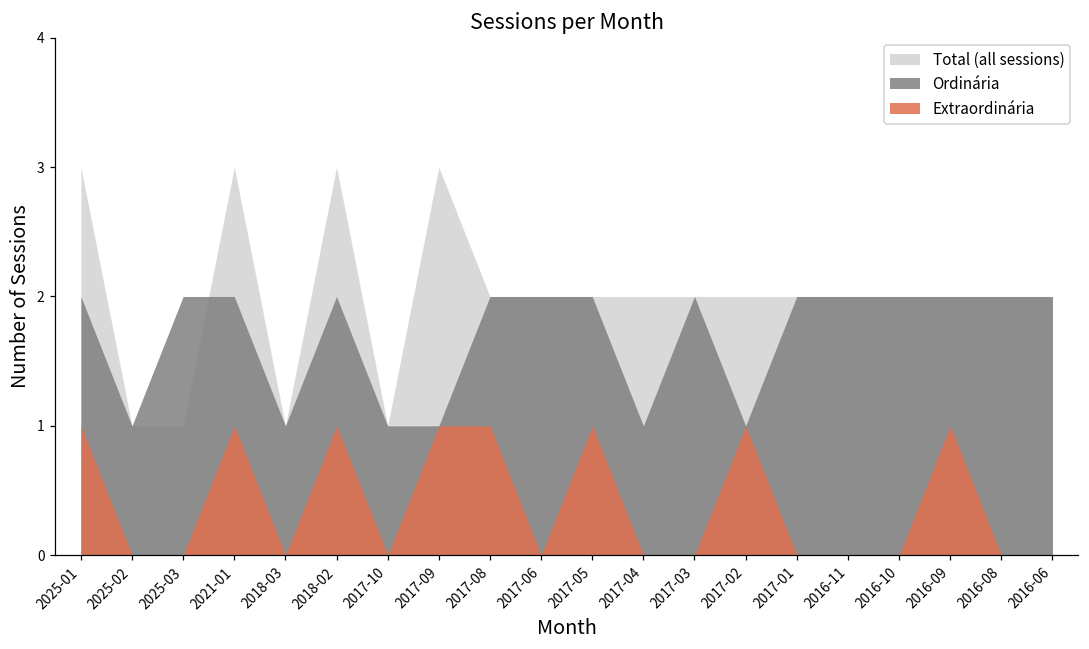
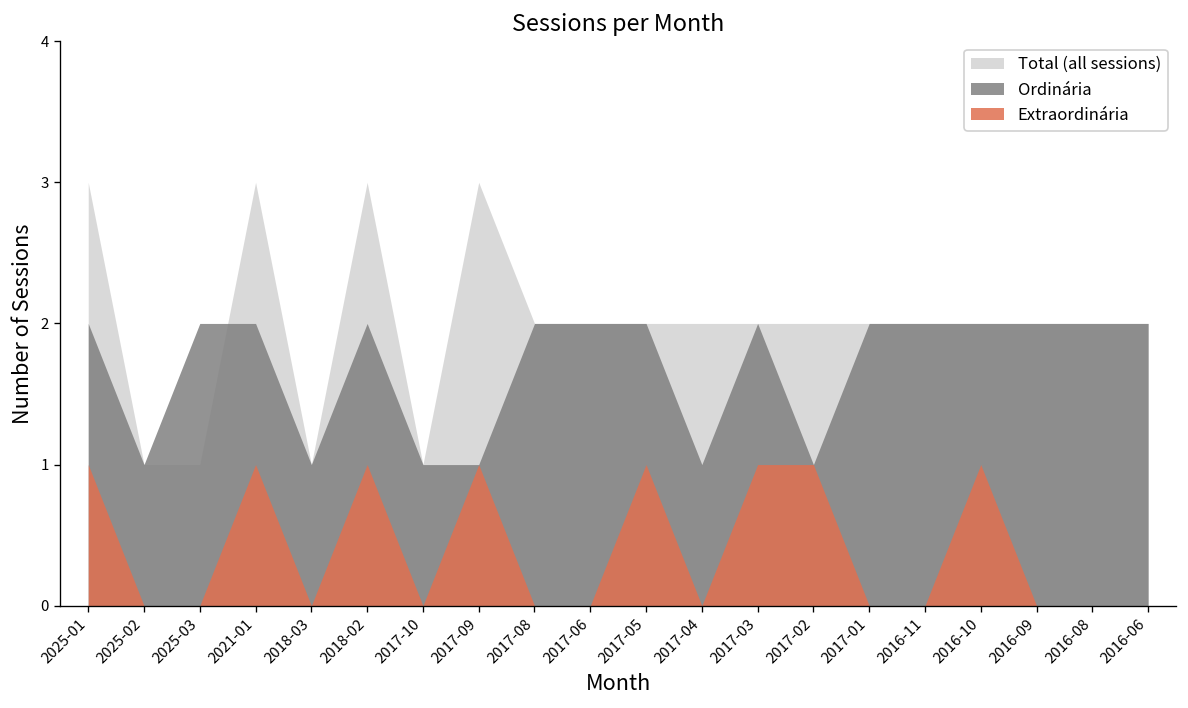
  {
    "Total (all sessions)": {
      "2025-01": 3,
      "2025-03": 1,
      "2021-01": 3,
      "2018-02": 3,
      "2017-09": 3,
      "2017-04": 2,
      "2017-02": 2
    },
    "Ordinária": {
      "2025-01": 2,
      "2025-03": 2,
      "2021-01": 2,
      "2018-02": 2,
      "2017-04": 1
    },
    "Extraordinária": {
      "2025-01": 1,
      "2025-02": 0,
      "2025-03": 0,
      "2021-01": 1,
      "2018-03": 0,
      "2018-02": 1,
      "2017-10": 0,
-     "2017-08": 1,
+     "2017-08": 0,
      "2017-06": 0,
      "2017-05": 1,
      "2017-04": 0,
-     "2017-03": 0,
+     "2017-03": 1,
      "2017-01": 0,
      "2016-11": 0,
-     "2016-10": 0,
-     "2016-09": 1,
+     "2016-10": 1,
+     "2016-09": 0,
      "2016-08": 0,
      "2016-06": 0
    }
  }
